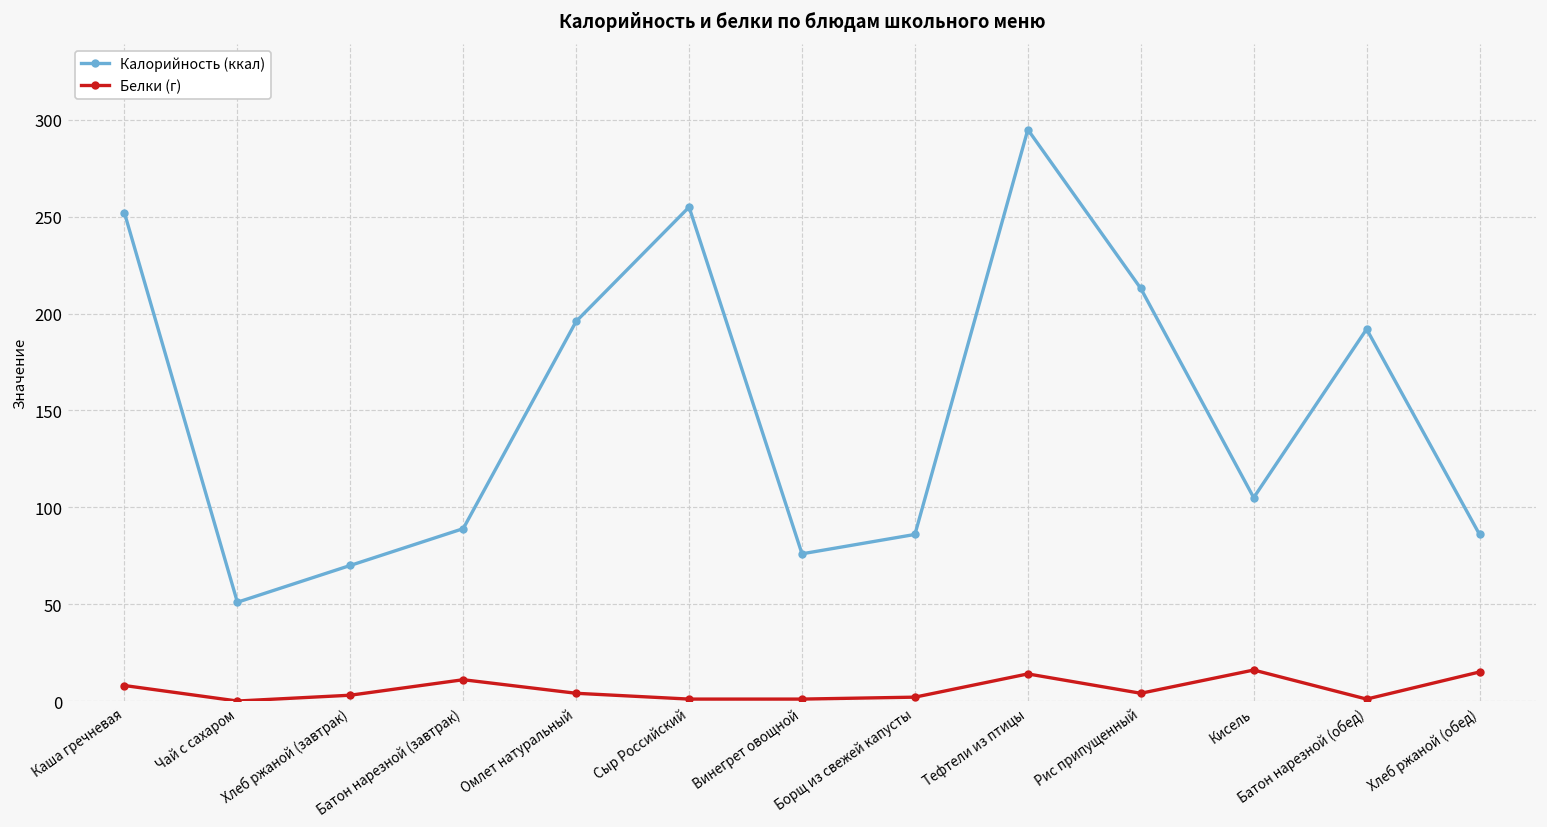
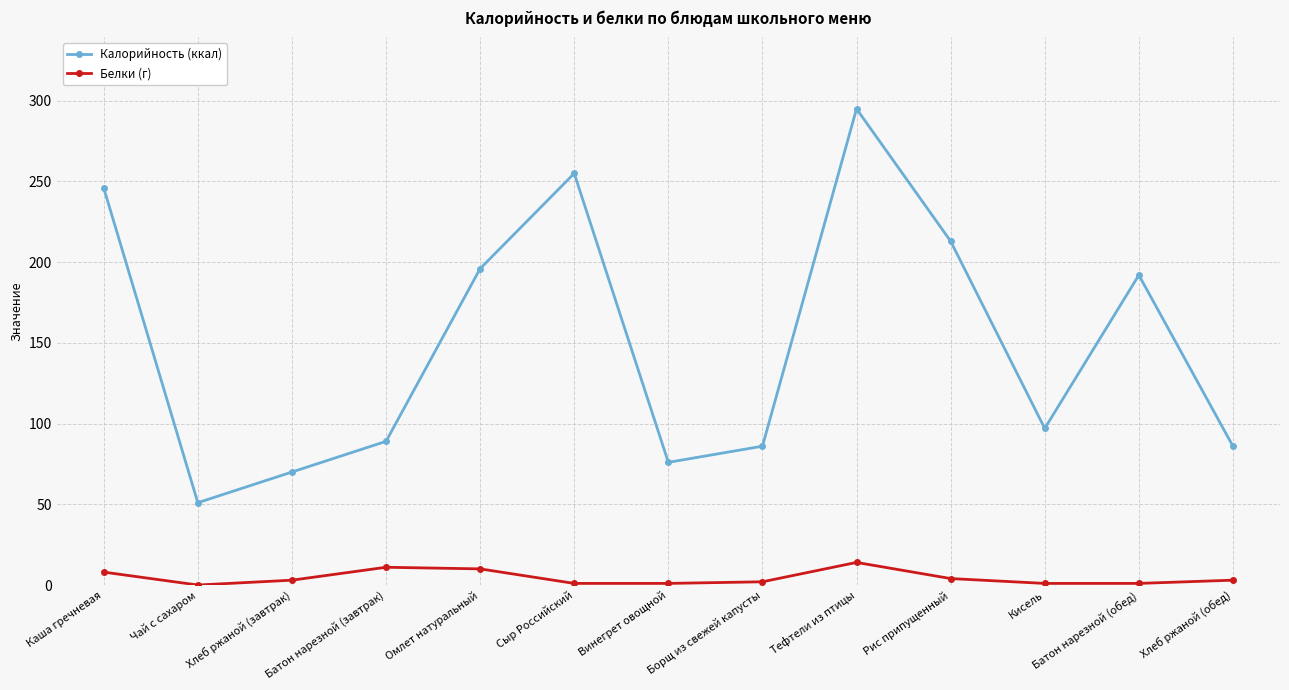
  {
    "Калорийность (ккал)": {
-     "Каша гречневая": 252,
+     "Каша гречневая": 246,
      "Чай с сахаром": 51,
      "Хлеб ржаной (завтрак)": 70,
      "Батон нарезной (завтрак)": 89,
      "Омлет натуральный": 196,
      "Сыр Российский": 255,
      "Винегрет овощной": 76,
      "Борщ из свежей капусты": 86,
      "Тефтели из птицы": 295,
      "Рис припущенный": 213,
-     "Кисель": 105,
+     "Кисель": 97,
      "Батон нарезной (обед)": 192,
      "Хлеб ржаной (обед)": 86
    },
    "Белки (г)": {
      "Каша гречневая": 8,
      "Чай с сахаром": 0,
      "Хлеб ржаной (завтрак)": 3,
      "Батон нарезной (завтрак)": 11,
-     "Омлет натуральный": 4,
+     "Омлет натуральный": 10,
      "Сыр Российский": 1,
      "Винегрет овощной": 1,
      "Борщ из свежей капусты": 2,
      "Тефтели из птицы": 14,
      "Рис припущенный": 4,
-     "Кисель": 16,
+     "Кисель": 1,
      "Батон нарезной (обед)": 1,
-     "Хлеб ржаной (обед)": 15
+     "Хлеб ржаной (обед)": 3
    }
  }
